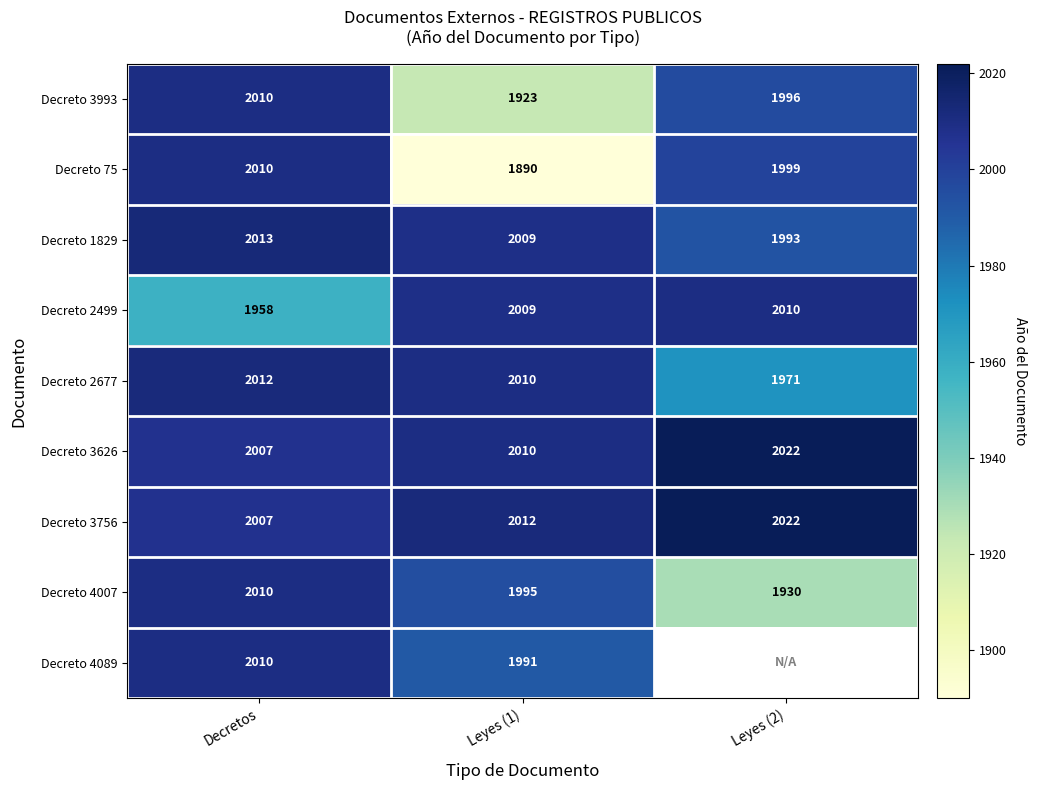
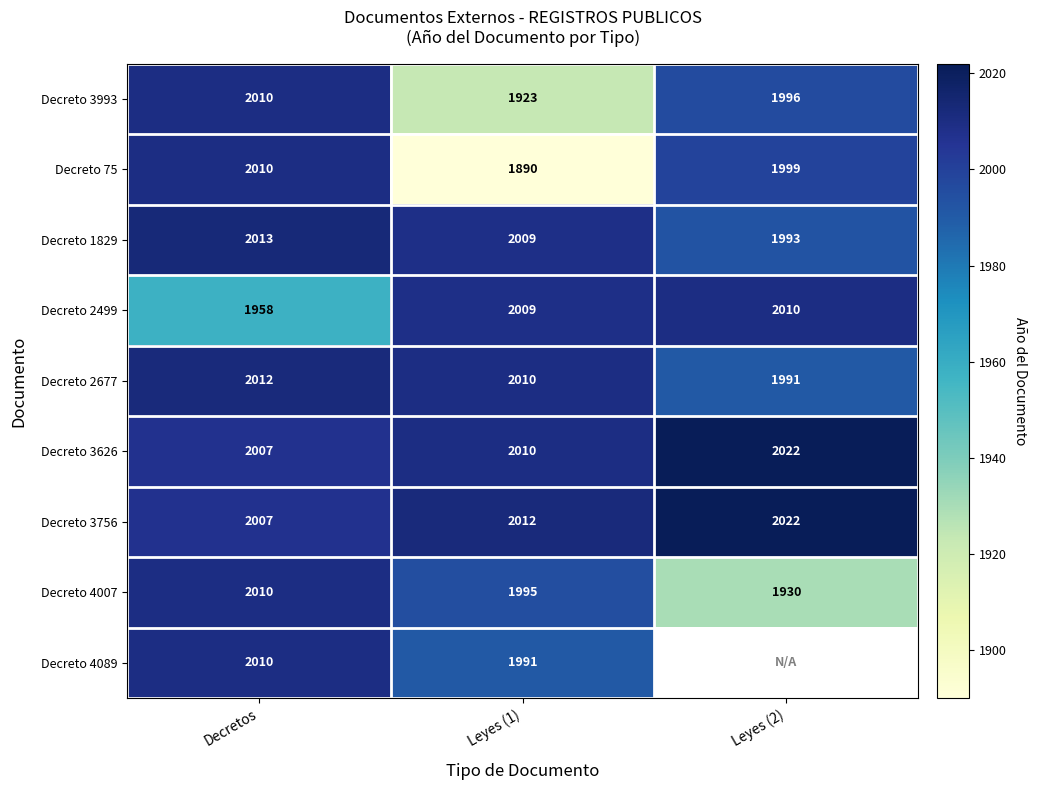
  {
    "Decreto 3993": {
      "Decretos": 2010,
      "Leyes (1)": 1923,
      "Leyes (2)": 1996
    },
    "Decreto 75": {
      "Decretos": 2010,
      "Leyes (1)": 1890,
      "Leyes (2)": 1999
    },
    "Decreto 1829": {
      "Decretos": 2013,
      "Leyes (1)": 2009,
      "Leyes (2)": 1993
    },
    "Decreto 2499": {
      "Decretos": 1958,
      "Leyes (1)": 2009,
      "Leyes (2)": 2010
    },
    "Decreto 2677": {
      "Decretos": 2012,
      "Leyes (1)": 2010,
-     "Leyes (2)": 1971
+     "Leyes (2)": 1991
    },
    "Decreto 3626": {
      "Decretos": 2007,
      "Leyes (1)": 2010,
      "Leyes (2)": 2022
    },
    "Decreto 3756": {
      "Decretos": 2007,
      "Leyes (1)": 2012,
      "Leyes (2)": 2022
    },
    "Decreto 4007": {
      "Decretos": 2010,
      "Leyes (1)": 1995,
      "Leyes (2)": 1930
    },
    "Decreto 4089": {
      "Decretos": 2010,
      "Leyes (1)": 1991
    }
  }
